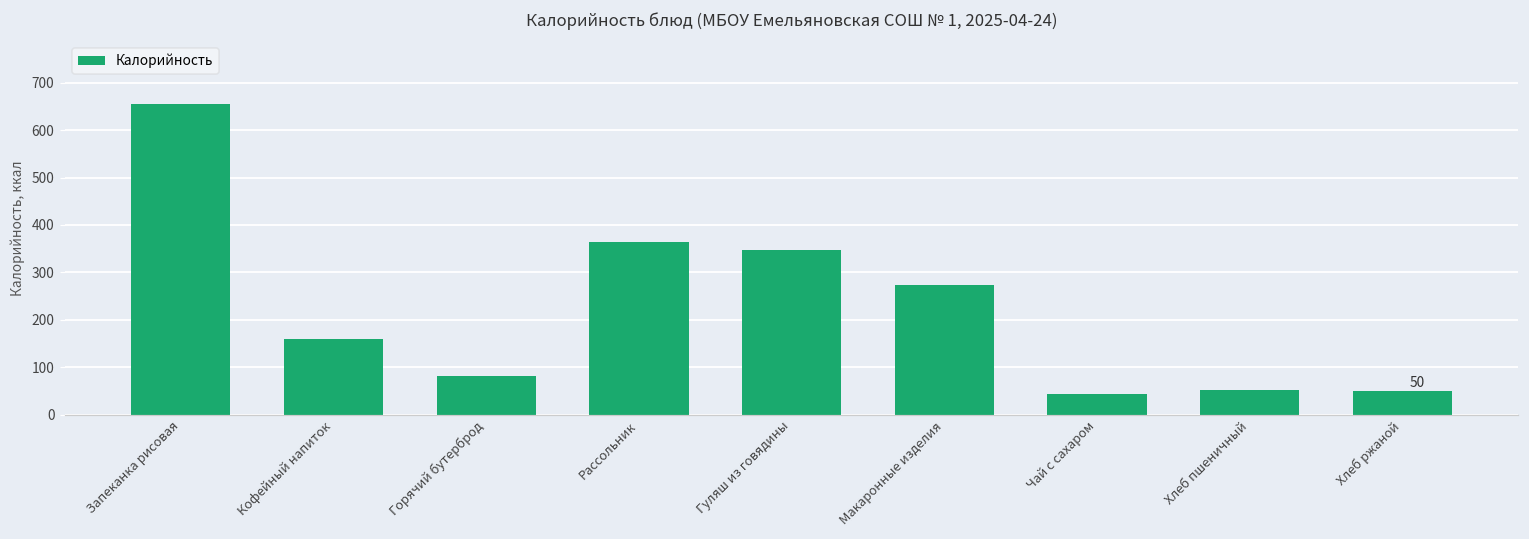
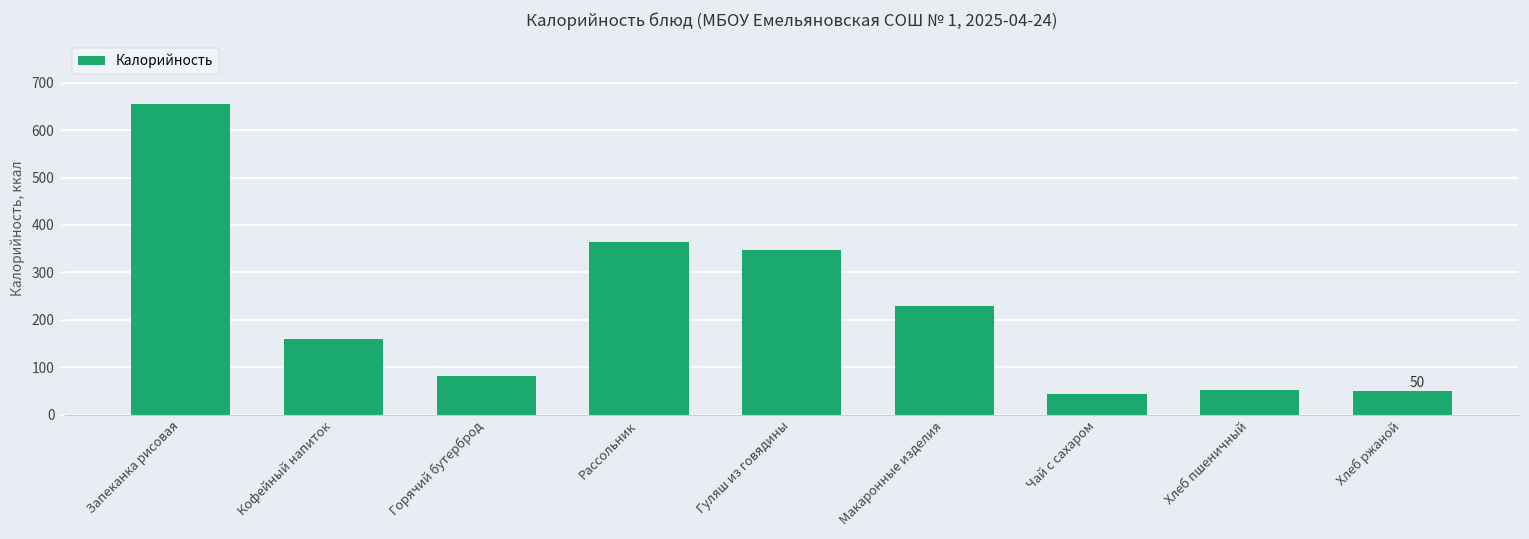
  {
    "Запеканка рисовая": 660,
    "Кофейный напиток": 160,
    "Горячий бутерброд": 80,
    "Рассольник": 360,
    "Гуляш из говядины": 350,
-   "Макаронные изделия": 270,
+   "Макаронные изделия": 230,
    "Чай с сахаром": 40,
    "Хлеб пшеничный": 50
  }
